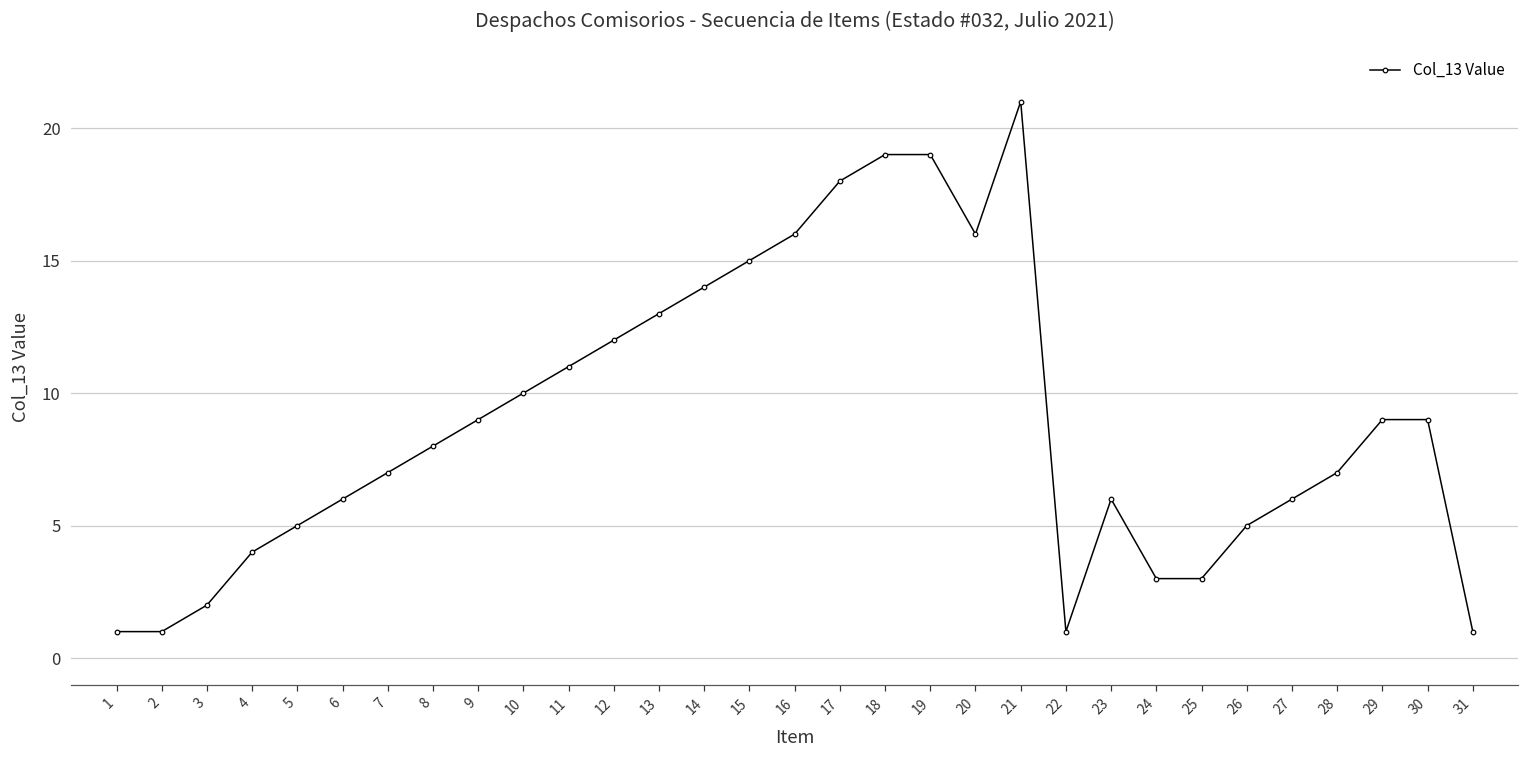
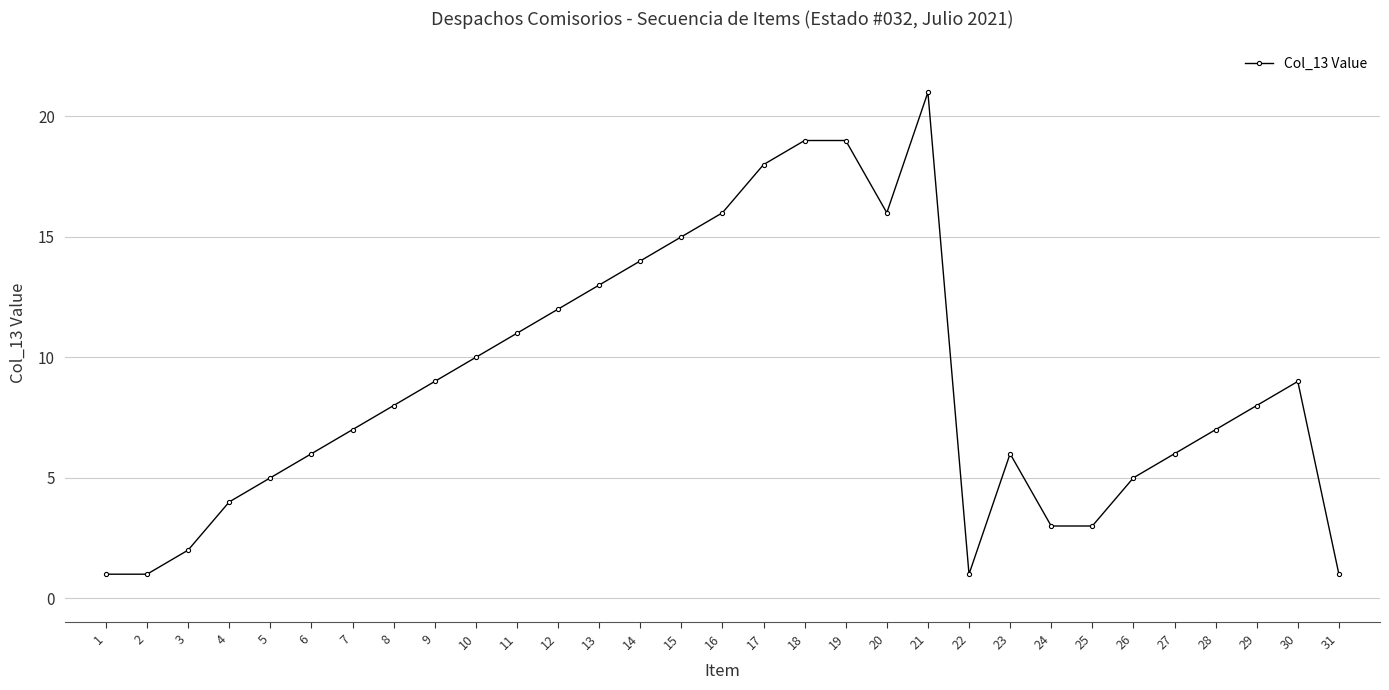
  {
    "1": 1,
    "2": 1,
    "3": 2,
    "4": 4,
    "5": 5,
    "6": 6,
    "7": 7,
    "8": 8,
    "9": 9,
    "10": 10,
    "11": 11,
    "12": 12,
    "13": 13,
    "14": 14,
    "15": 15,
    "16": 16,
    "17": 18,
    "18": 19,
    "19": 19,
    "20": 16,
    "21": 21,
    "22": 1,
    "23": 6,
    "24": 3,
    "25": 3,
    "26": 5,
    "27": 6,
    "28": 7,
-   "29": 9,
+   "29": 8,
    "30": 9,
    "31": 1
  }
